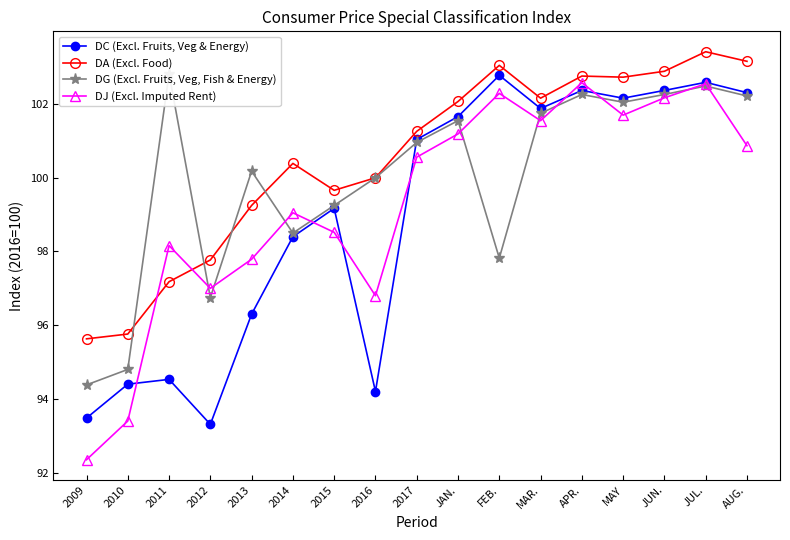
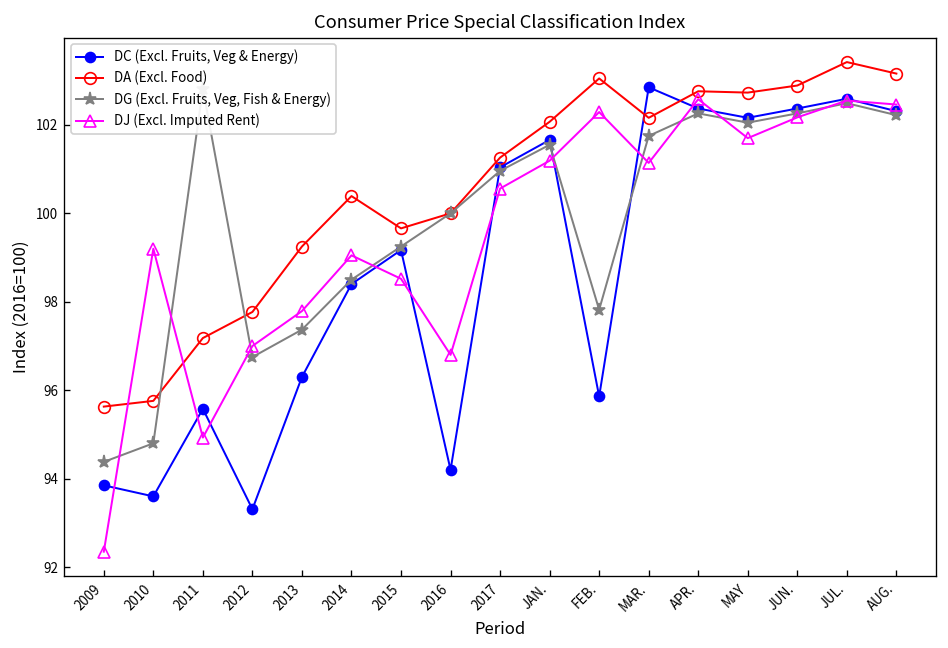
  {
    "DC (Excl. Fruits, Veg & Energy)": {
-     "2009": 93.5,
-     "2010": 94.4,
-     "2011": 94.5,
+     "2009": 93.9,
+     "2010": 93.6,
+     "2011": 95.6,
      "2012": 93.3,
      "2013": 96.3,
      "2014": 98.4,
      "2015": 99.2,
      "2016": 94.2,
      "2017": 101.0,
      "JAN.": 101.7,
-     "FEB.": 102.8,
-     "MAR.": 101.9,
+     "FEB.": 95.9,
+     "MAR.": 102.9,
      "APR.": 102.4,
      "MAY": 102.2,
      "JUN.": 102.4,
      "AUG.": 102.3
    },
    "DA (Excl. Food)": {
      "2009": 95.6,
      "2010": 95.8,
      "2011": 97.2,
      "2012": 97.8,
      "2013": 99.3,
      "2014": 100.4,
      "2015": 99.7,
      "2017": 101.3,
      "JAN.": 102.1,
      "FEB.": 103.1,
      "MAR.": 102.2,
      "APR.": 102.8,
      "MAY": 102.7,
      "JUN.": 102.9,
      "JUL.": 103.4,
      "AUG.": 103.2
    },
    "DG (Excl. Fruits, Veg, Fish & Energy)": {
      "2009": 94.4,
      "2010": 94.8,
      "2012": 96.8,
-     "2013": 100.2,
+     "2013": 97.4,
      "2014": 98.5,
      "2015": 99.3,
      "2017": 101.0,
      "JAN.": 101.6,
      "FEB.": 97.8,
      "MAR.": 101.8,
      "APR.": 102.3,
      "MAY": 102.1,
      "JUN.": 102.3,
      "AUG.": 102.2
    },
    "DJ (Excl. Imputed Rent)": {
      "2009": 92.4,
-     "2010": 93.4,
-     "2011": 98.2,
+     "2010": 99.2,
+     "2011": 94.9,
      "2012": 97.0,
      "2013": 97.8,
      "2014": 99.1,
      "2015": 98.5,
      "2016": 96.8,
      "2017": 100.6,
      "JAN.": 101.2,
      "FEB.": 102.3,
-     "MAR.": 101.6,
+     "MAR.": 101.1,
      "APR.": 102.6,
      "MAY": 101.7,
      "JUN.": 102.2,
-     "AUG.": 100.9
+     "AUG.": 102.5
    }
  }
